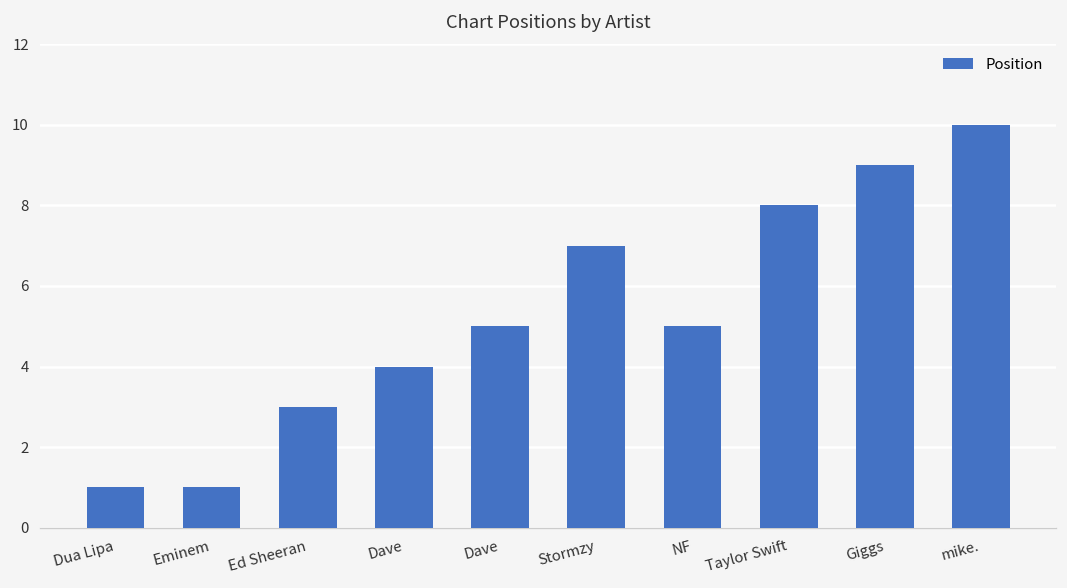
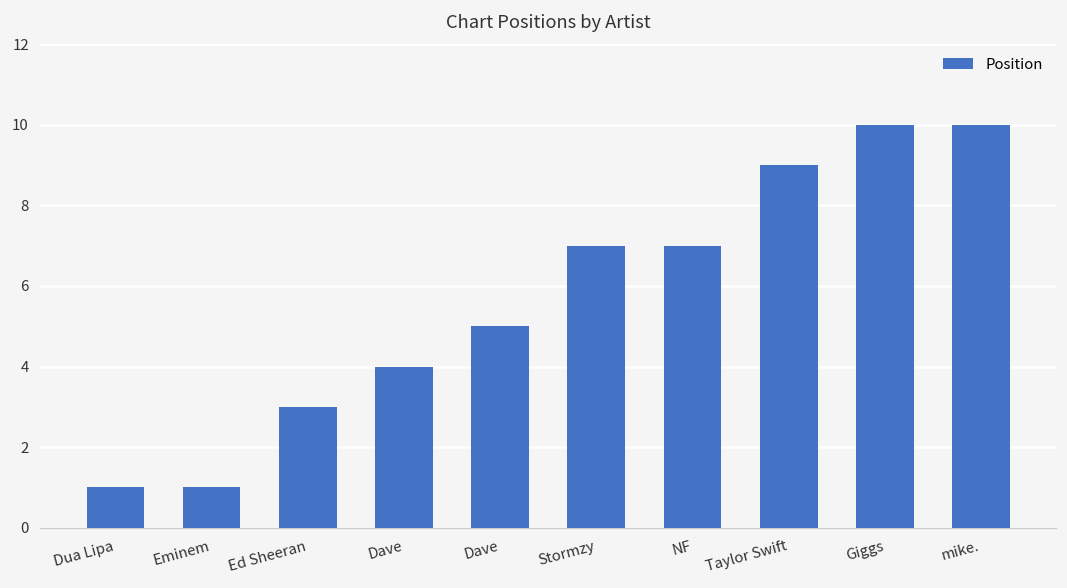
  {
    "Dua Lipa": 1,
    "Eminem": 1,
    "Ed Sheeran": 3,
    "Stormzy": 7,
-   "NF": 5,
-   "Taylor Swift": 8,
-   "Giggs": 9,
+   "NF": 7,
+   "Taylor Swift": 9,
+   "Giggs": 10,
    "mike.": 10
  }
